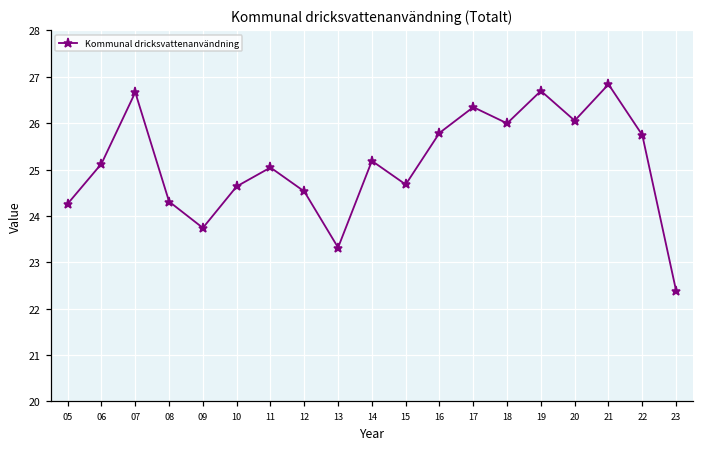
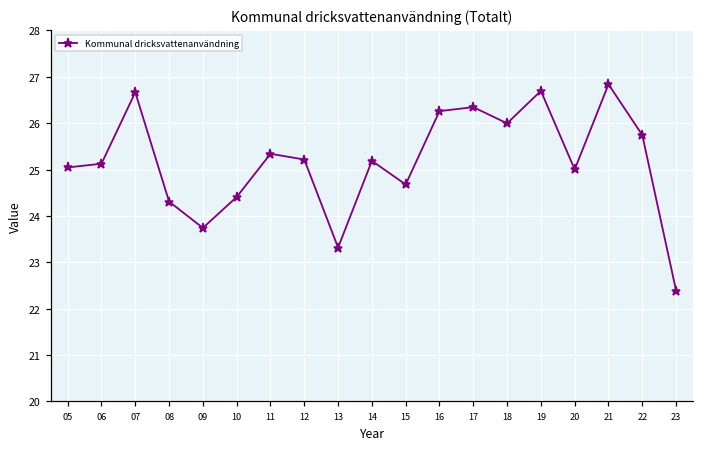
  {
-   "05": 24.3,
+   "05": 25.0,
    "06": 25.1,
    "07": 26.7,
    "08": 24.3,
    "09": 23.7,
-   "10": 24.6,
-   "11": 25.0,
-   "12": 24.5,
+   "10": 24.4,
+   "11": 25.3,
+   "12": 25.2,
    "13": 23.3,
    "14": 25.2,
    "15": 24.7,
-   "16": 25.8,
+   "16": 26.3,
    "17": 26.3,
    "18": 26.0,
    "19": 26.7,
-   "20": 26.1,
+   "20": 25.0,
    "21": 26.8,
    "22": 25.7,
    "23": 22.4
  }
